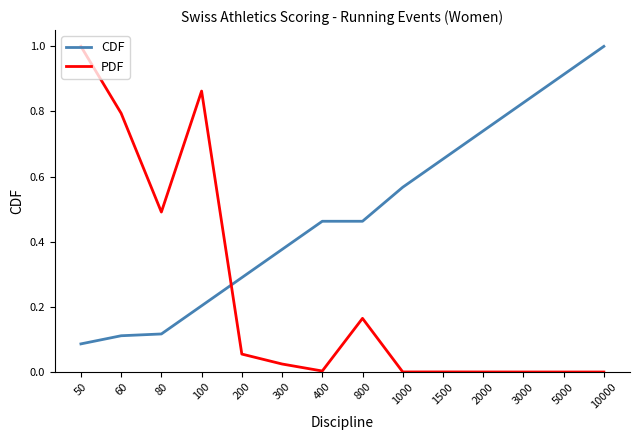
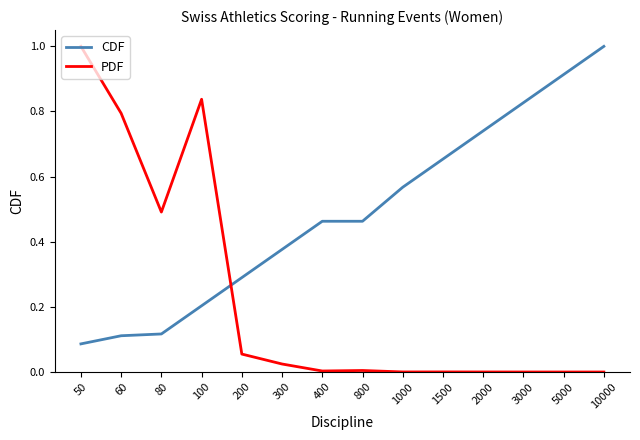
  {
    "CDF": {
      "50": 0.09,
      "60": 0.11,
      "80": 0.12,
      "100": 0.20,
      "200": 0.29,
      "300": 0.38,
      "400": 0.46,
      "800": 0.46,
      "1000": 0.57,
      "1500": 0.65,
      "2000": 0.74,
      "3000": 0.83,
      "5000": 0.91,
      "10000": 1.00
    },
    "PDF": {
      "60": 0.79,
      "80": 0.49,
-     "100": 0.86,
+     "100": 0.84,
      "200": 0.06,
      "300": 0.02,
      "400": 0.00,
-     "800": 0.16,
+     "800": 0.00,
      "1000": 0.00,
      "1500": 0.00,
      "2000": 0.00,
      "3000": 0.00,
      "5000": 0.00,
      "10000": 0.00
    }
  }
